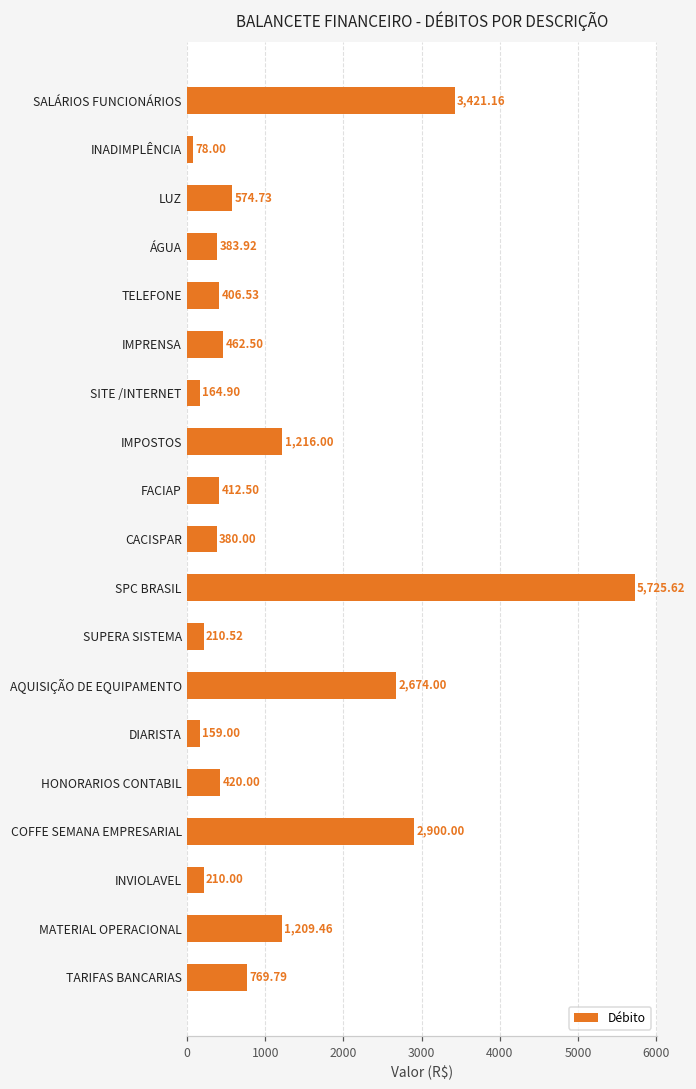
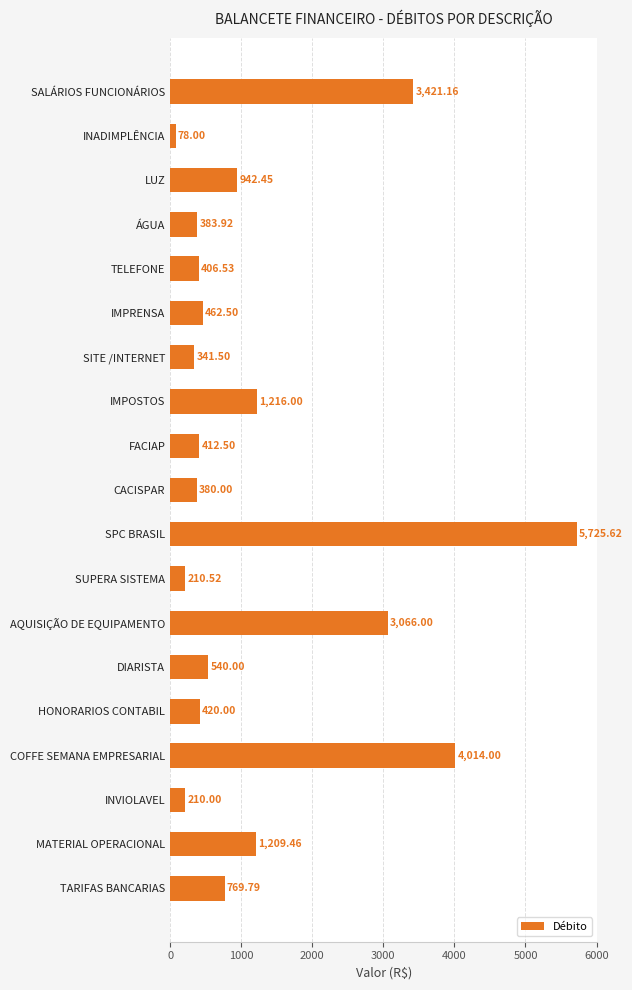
  {
    "SALÁRIOS FUNCIONÁRIOS": "3,421.16",
    "INADIMPLÊNCIA": "78.00",
-   "LUZ": "574.73",
+   "LUZ": "942.45",
    "ÁGUA": "383.92",
    "TELEFONE": "406.53",
    "IMPRENSA": "462.50",
-   "SITE /INTERNET": "164.90",
+   "SITE /INTERNET": "341.50",
    "IMPOSTOS": "1,216.00",
    "FACIAP": "412.50",
    "CACISPAR": "380.00",
    "SPC BRASIL": "5,725.62",
    "SUPERA SISTEMA": "210.52",
-   "AQUISIÇÃO DE EQUIPAMENTO": "2,674.00",
-   "DIARISTA": "159.00",
+   "AQUISIÇÃO DE EQUIPAMENTO": "3,066.00",
+   "DIARISTA": "540.00",
    "HONORARIOS CONTABIL": "420.00",
-   "COFFE SEMANA EMPRESARIAL": "2,900.00",
+   "COFFE SEMANA EMPRESARIAL": "4,014.00",
    "INVIOLAVEL": "210.00",
    "MATERIAL OPERACIONAL": "1,209.46",
    "TARIFAS BANCARIAS": "769.79"
  }
